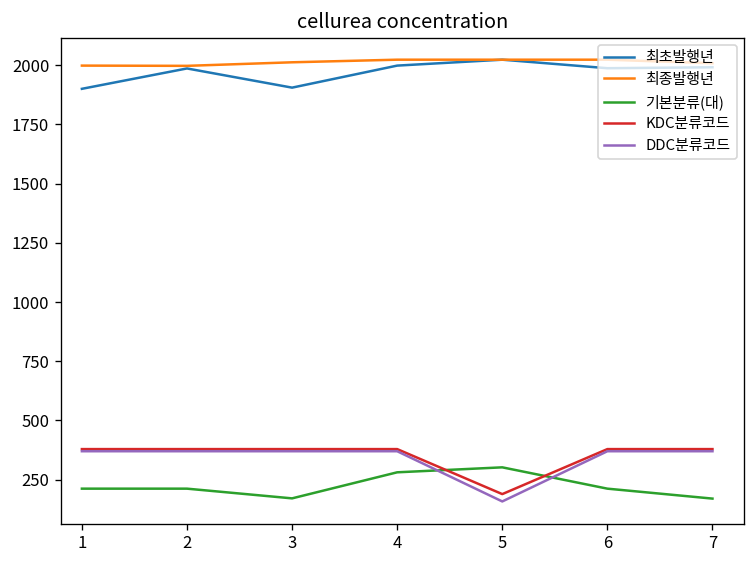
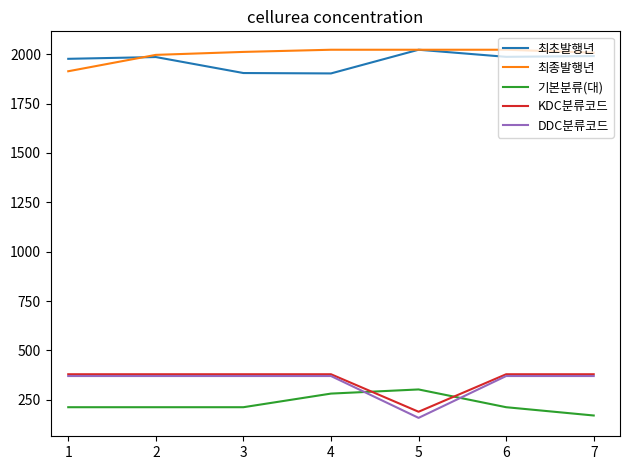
  {
    "최초발행년": {
-     "1": 1900,
+     "1": 1980,
      "3": 1910,
-     "4": 2000
+     "4": 1900
    },
    "최종발행년": {
-     "1": 2000,
+     "1": 1910,
      "3": 2010,
      "4": 2020
    },
    "기본분류(대)": {
      "1": 210,
      "2": 210,
-     "3": 170,
+     "3": 210,
      "4": 280,
      "5": 300,
      "6": 210,
      "7": 170
    },
    "KDC분류코드": {
      "5": 190
    },
    "DDC분류코드": {
      "5": 160
    }
  }
